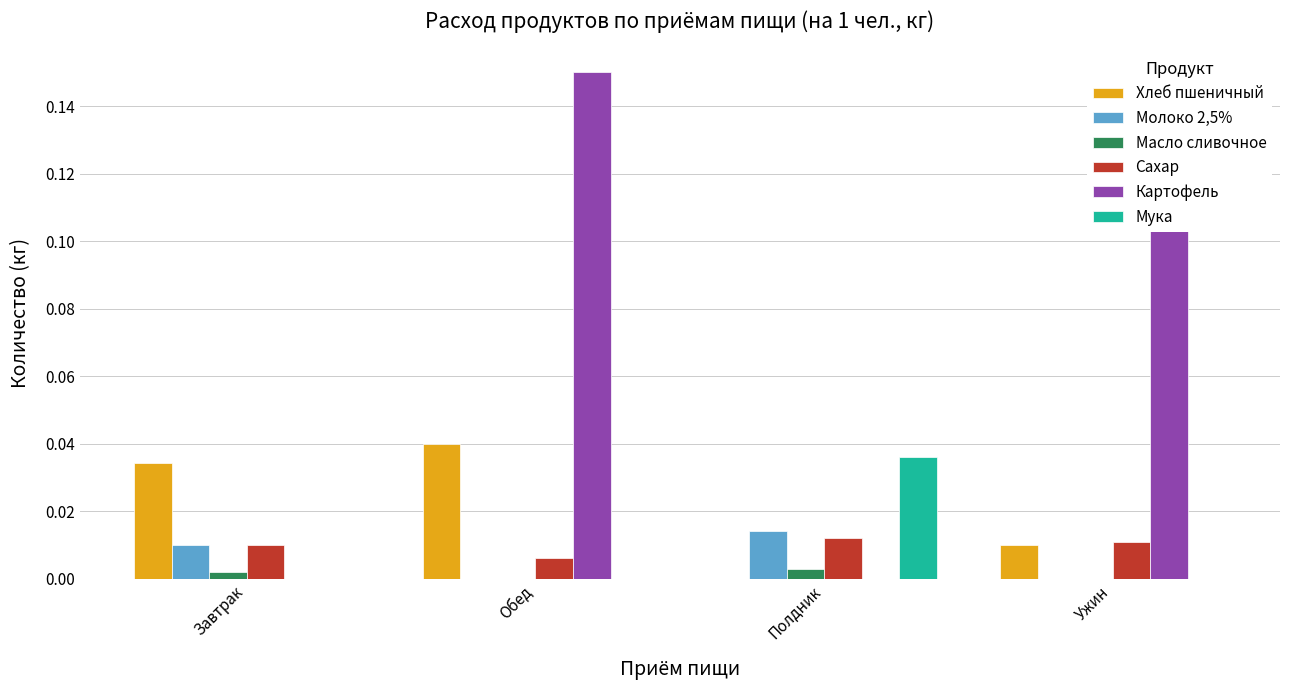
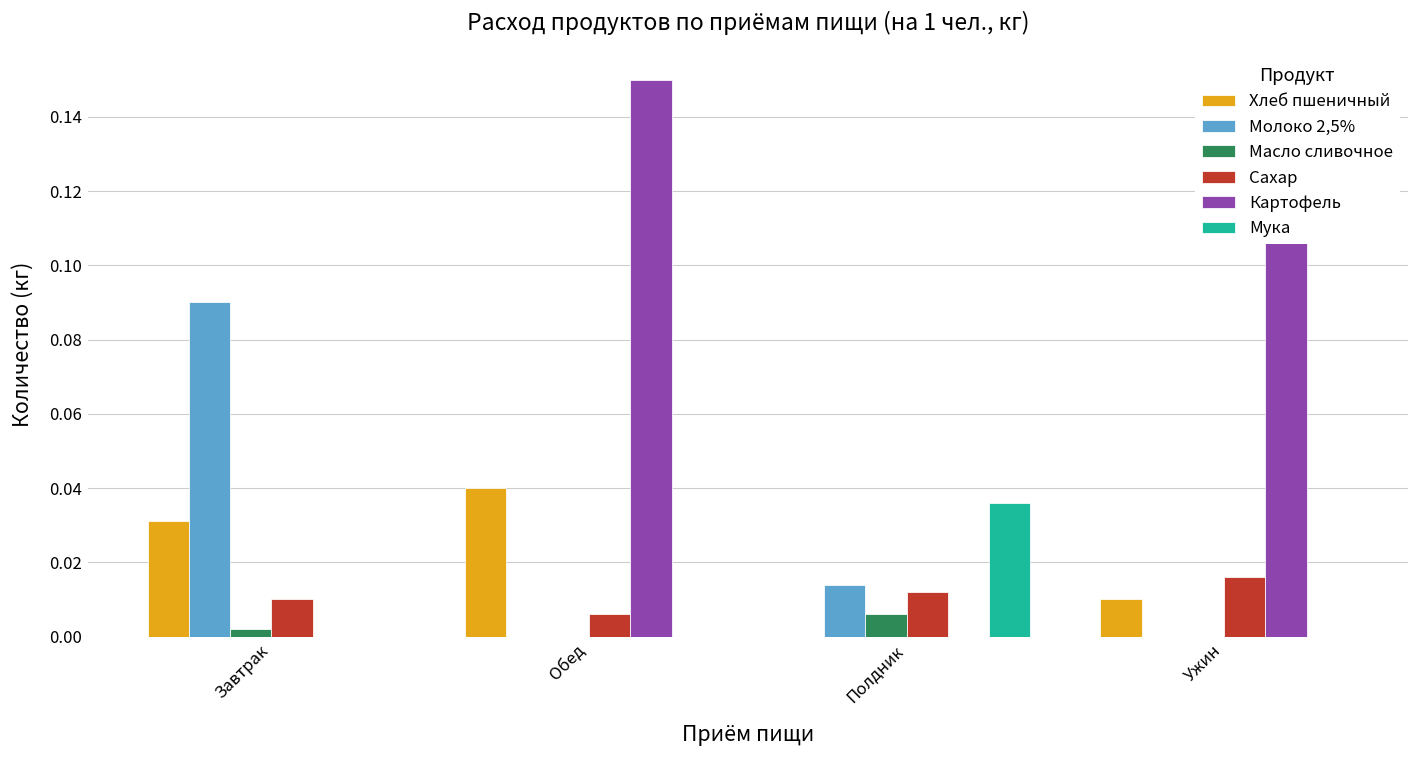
  {
    "Хлеб пшеничный": {
-     "Завтрак": 0.034,
+     "Завтрак": 0.031,
      "Обед": 0.040,
      "Полдник": 0.000,
      "Ужин": 0.010
    },
    "Молоко 2,5%": {
-     "Завтрак": 0.01,
+     "Завтрак": 0.09,
      "Обед": 0.00,
      "Полдник": 0.014,
      "Ужин": 0.00
    },
    "Масло сливочное": {
      "Завтрак": 0.002,
      "Обед": 0.000,
-     "Полдник": 0.003,
+     "Полдник": 0.006,
      "Ужин": 0.000
    },
    "Сахар": {
      "Завтрак": 0.010,
      "Обед": 0.006,
      "Полдник": 0.012,
-     "Ужин": 0.011
+     "Ужин": 0.016
    },
    "Картофель": {
      "Завтрак": 0.000,
      "Обед": 0.150,
      "Полдник": 0.000
    },
    "Мука": {
      "Завтрак": 0.000,
      "Обед": 0.000,
      "Полдник": 0.036,
      "Ужин": 0.000
    }
  }
